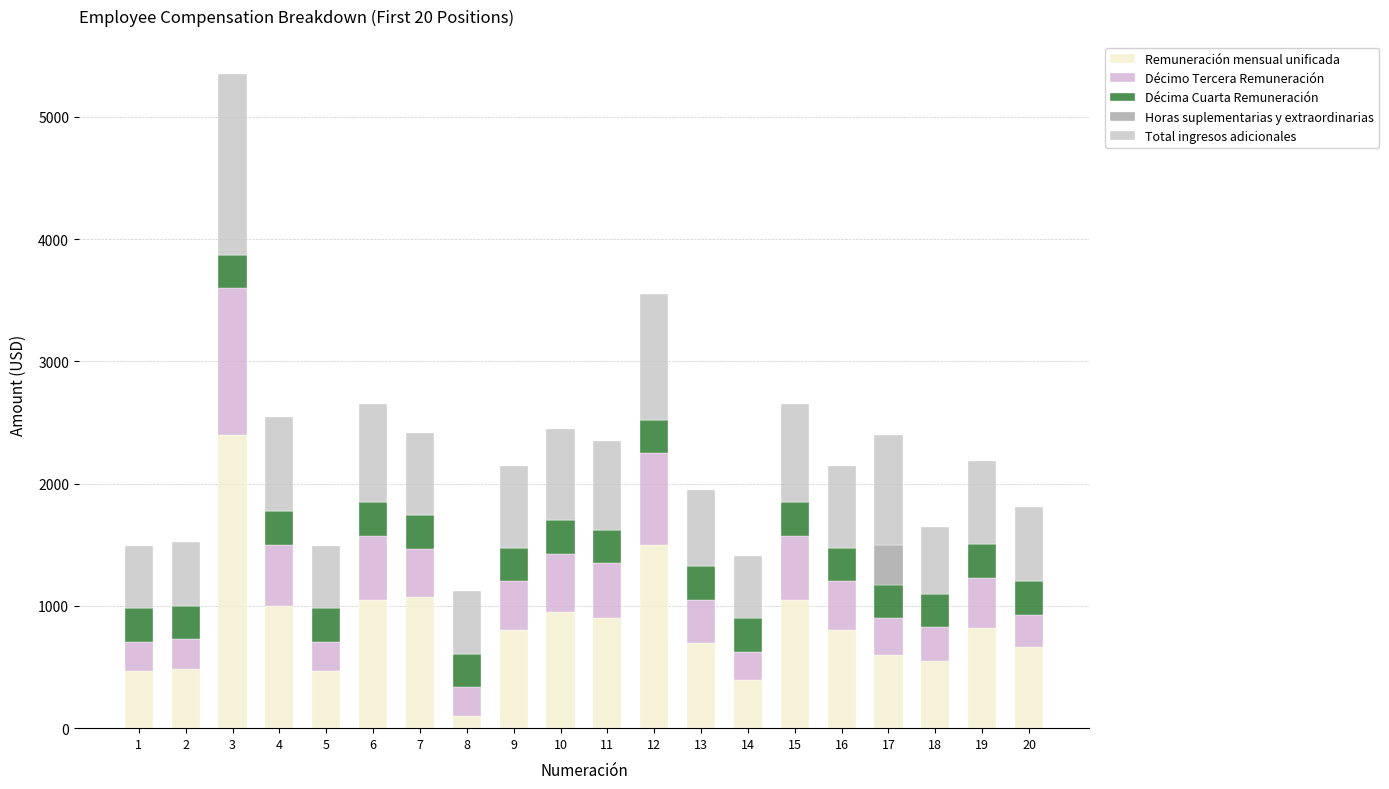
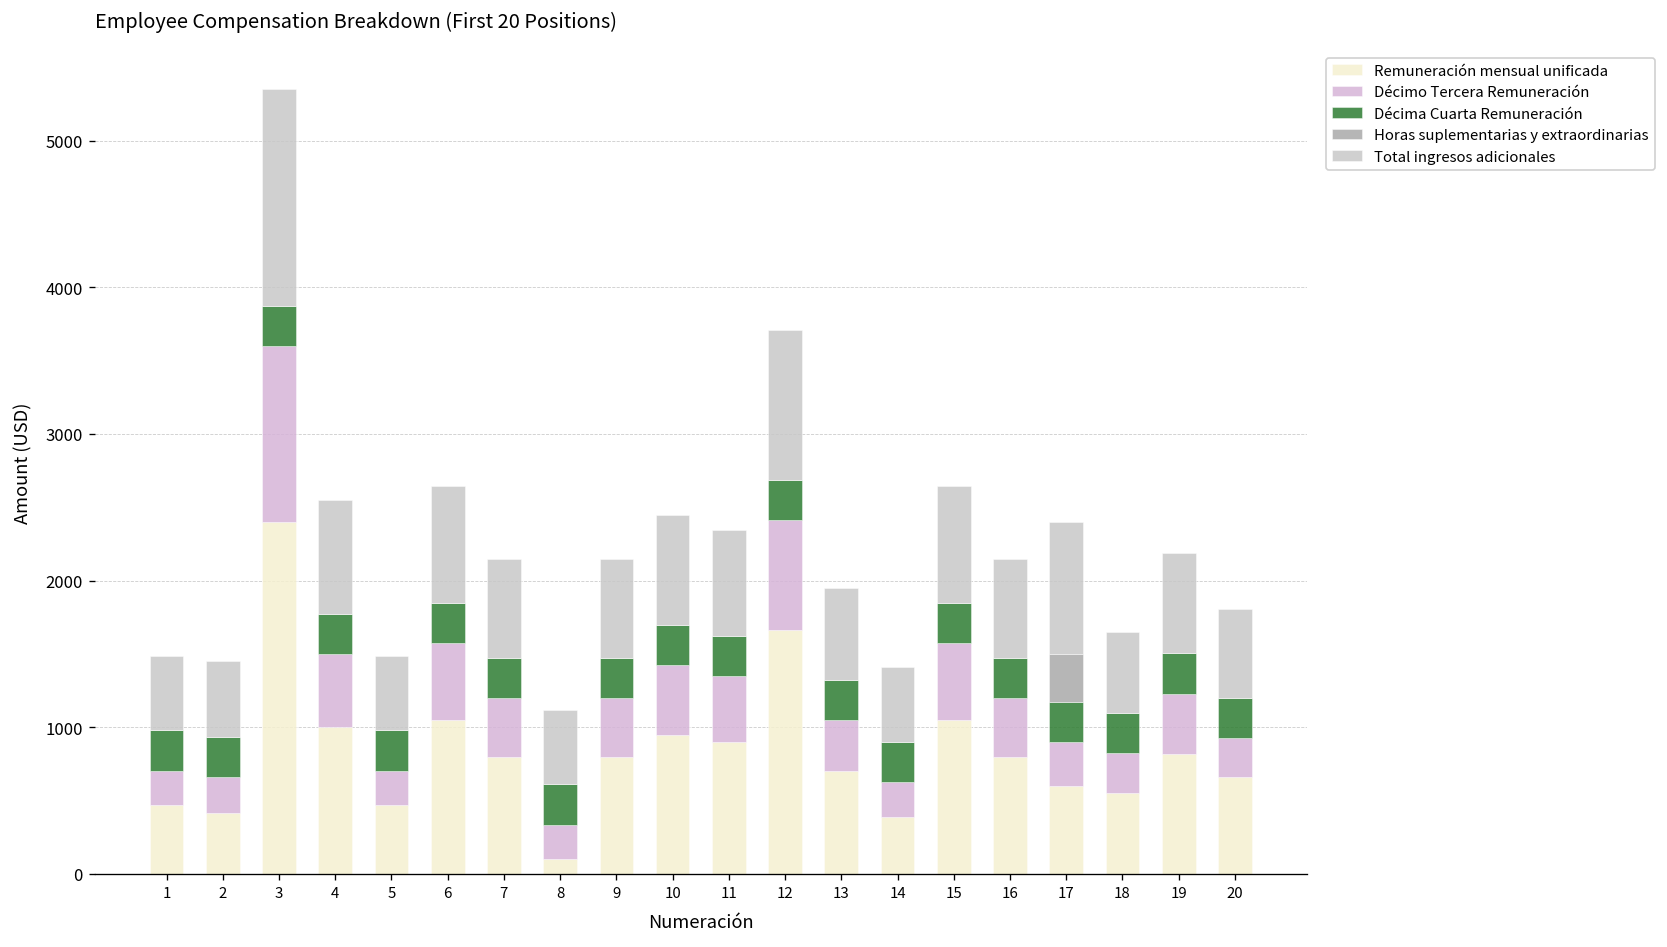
  {
    "Remuneración mensual unificada": {
      "1": 470,
-     "2": 490,
+     "2": 420,
      "3": 2400,
      "4": 1000,
      "5": 470,
      "6": 1050,
-     "7": 1070,
+     "7": 800,
      "8": 100,
      "9": 800,
      "10": 950,
      "11": 900,
-     "12": 1500,
+     "12": 1660,
      "13": 700,
      "14": 390,
      "15": 1050,
      "16": 800,
      "17": 600,
      "18": 550,
      "19": 820,
      "20": 660
    },
    "Décima Cuarta Remuneración": {
      "1": 270,
      "2": 270,
      "3": 270,
      "4": 270,
      "5": 270,
      "6": 270,
      "7": 270,
      "8": 270,
      "9": 270,
      "10": 270,
      "11": 270,
      "12": 270,
      "13": 270,
      "14": 270,
      "15": 270,
      "16": 270,
      "17": 270,
      "18": 270,
      "19": 270,
      "20": 270
    }
  }
